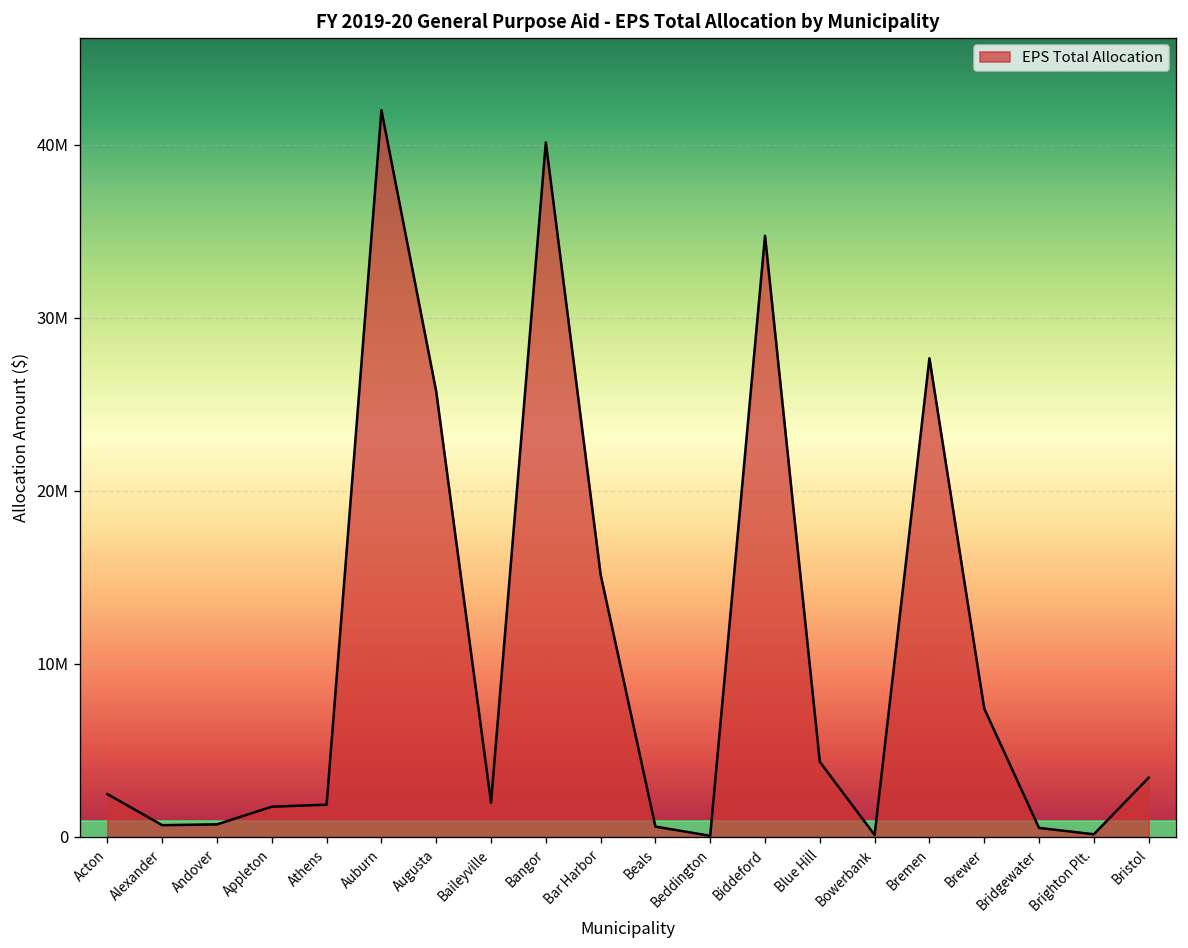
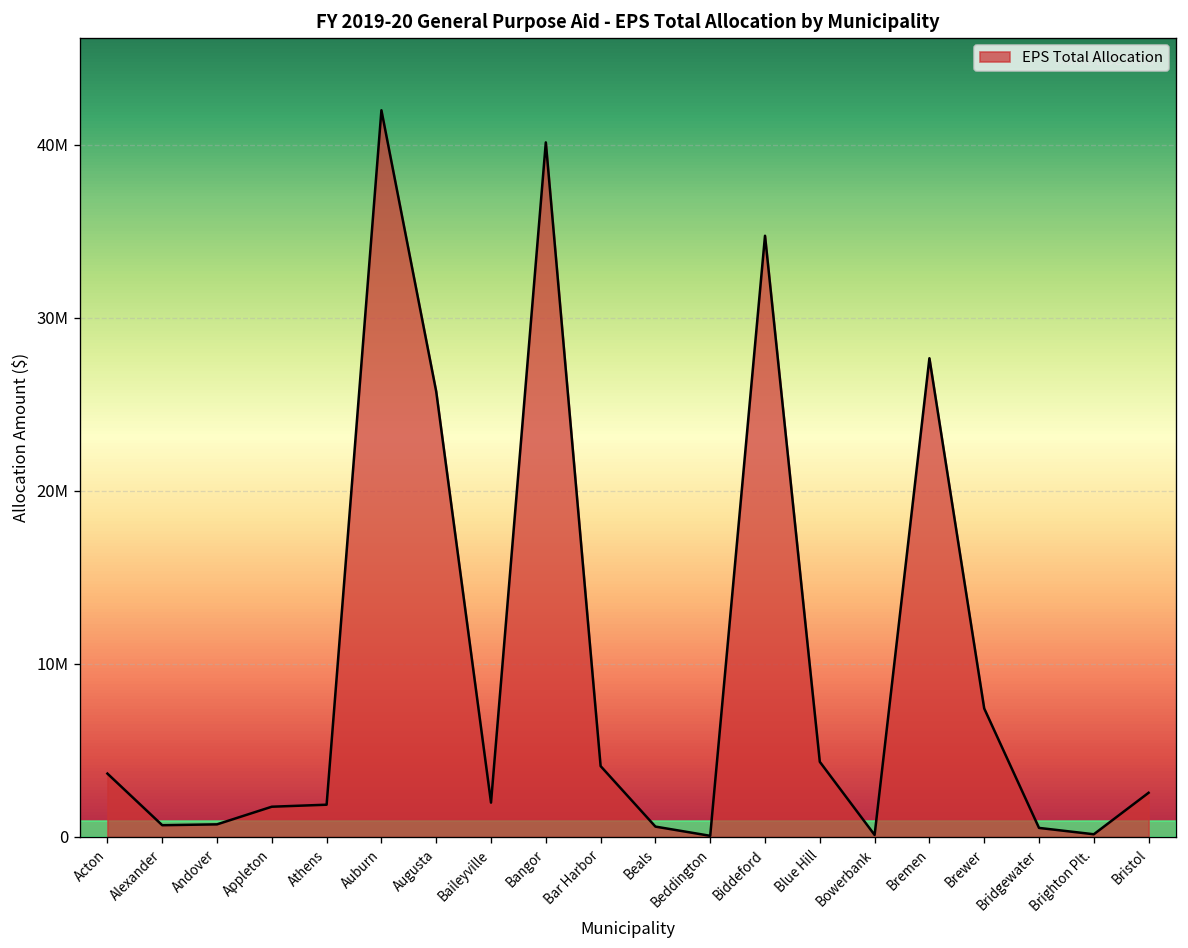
  {
-   "Acton": 2500000,
+   "Acton": 3700000,
    "Appleton": 1700000,
    "Athens": 1900000,
    "Auburn": 42000000,
    "Augusta": 25700000,
    "Baileyville": 2000000,
    "Bangor": 40100000,
-   "Bar Harbor": 15200000,
+   "Bar Harbor": 4100000,
    "Biddeford": 34700000,
    "Blue Hill": 4300000,
    "Bremen": 27700000,
    "Brewer": 7400000,
-   "Bristol": 3400000
+   "Bristol": 2500000
  }
